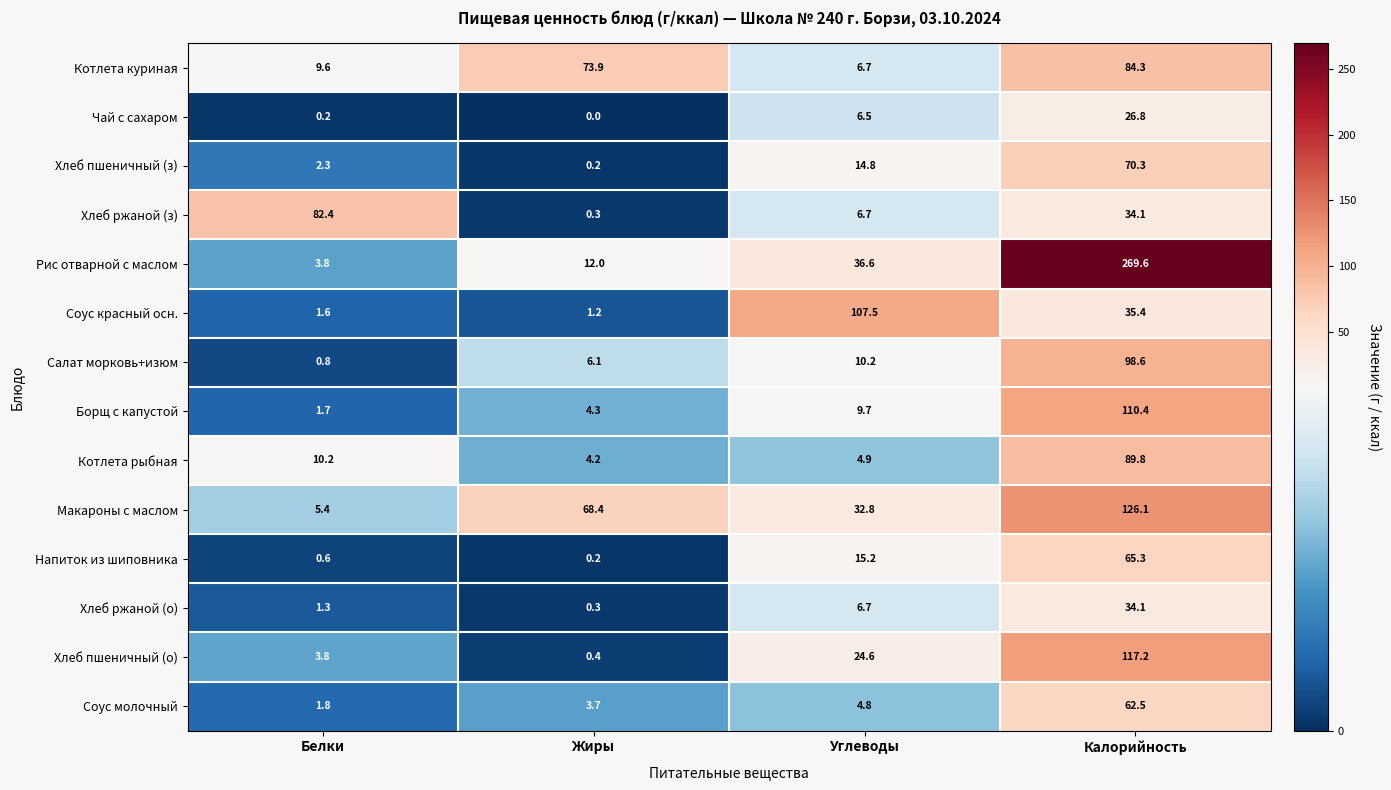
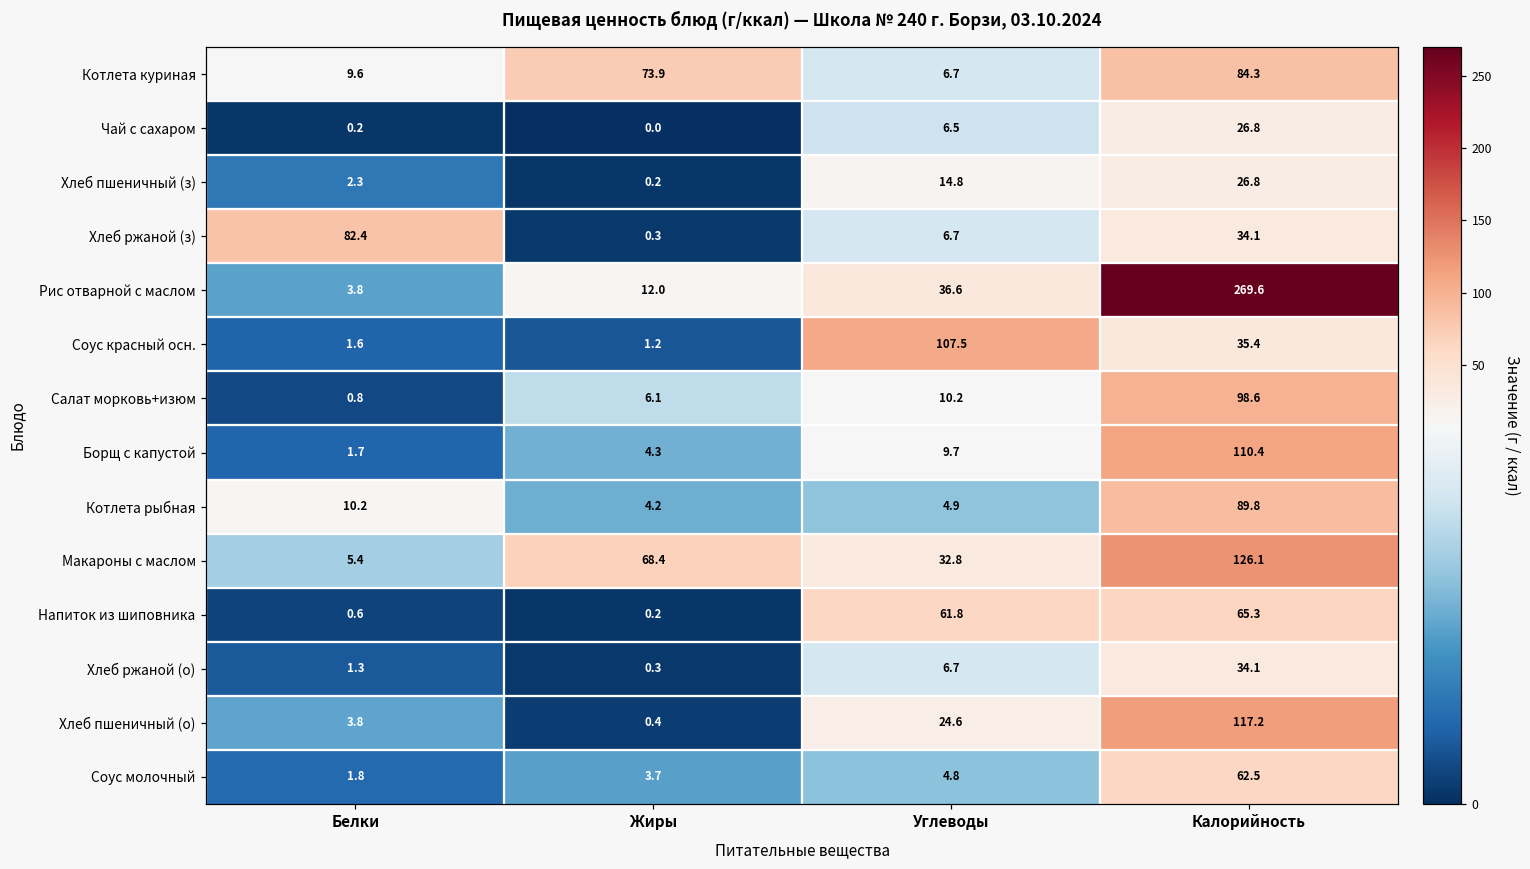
  {
    "Котлета куриная": {
      "Белки": 9.6,
      "Жиры": 73.9,
      "Углеводы": 6.7,
      "Калорийность": 84.3
    },
    "Чай с сахаром": {
      "Белки": 0.2,
      "Жиры": 0.0,
      "Углеводы": 6.5,
      "Калорийность": 26.8
    },
    "Хлеб пшеничный (з)": {
      "Белки": 2.3,
      "Жиры": 0.2,
      "Углеводы": 14.8,
-     "Калорийность": 70.3
+     "Калорийность": 26.8
    },
    "Хлеб ржаной (з)": {
      "Белки": 82.4,
      "Жиры": 0.3,
      "Углеводы": 6.7,
      "Калорийность": 34.1
    },
    "Рис отварной с маслом": {
      "Белки": 3.8,
      "Жиры": 12.0,
      "Углеводы": 36.6,
      "Калорийность": 269.6
    },
    "Соус красный осн.": {
      "Белки": 1.6,
      "Жиры": 1.2,
      "Углеводы": 107.5,
      "Калорийность": 35.4
    },
    "Салат морковь+изюм": {
      "Белки": 0.8,
      "Жиры": 6.1,
      "Углеводы": 10.2,
      "Калорийность": 98.6
    },
    "Борщ с капустой": {
      "Белки": 1.7,
      "Жиры": 4.3,
      "Углеводы": 9.7,
      "Калорийность": 110.4
    },
    "Котлета рыбная": {
      "Белки": 10.2,
      "Жиры": 4.2,
      "Углеводы": 4.9,
      "Калорийность": 89.8
    },
    "Макароны с маслом": {
      "Белки": 5.4,
      "Жиры": 68.4,
      "Углеводы": 32.8,
      "Калорийность": 126.1
    },
    "Напиток из шиповника": {
      "Белки": 0.6,
      "Жиры": 0.2,
-     "Углеводы": 15.2,
+     "Углеводы": 61.8,
      "Калорийность": 65.3
    },
    "Хлеб ржаной (о)": {
      "Белки": 1.3,
      "Жиры": 0.3,
      "Углеводы": 6.7,
      "Калорийность": 34.1
    },
    "Хлеб пшеничный (о)": {
      "Белки": 3.8,
      "Жиры": 0.4,
      "Углеводы": 24.6,
      "Калорийность": 117.2
    },
    "Соус молочный": {
      "Белки": 1.8,
      "Жиры": 3.7,
      "Углеводы": 4.8,
      "Калорийность": 62.5
    }
  }
